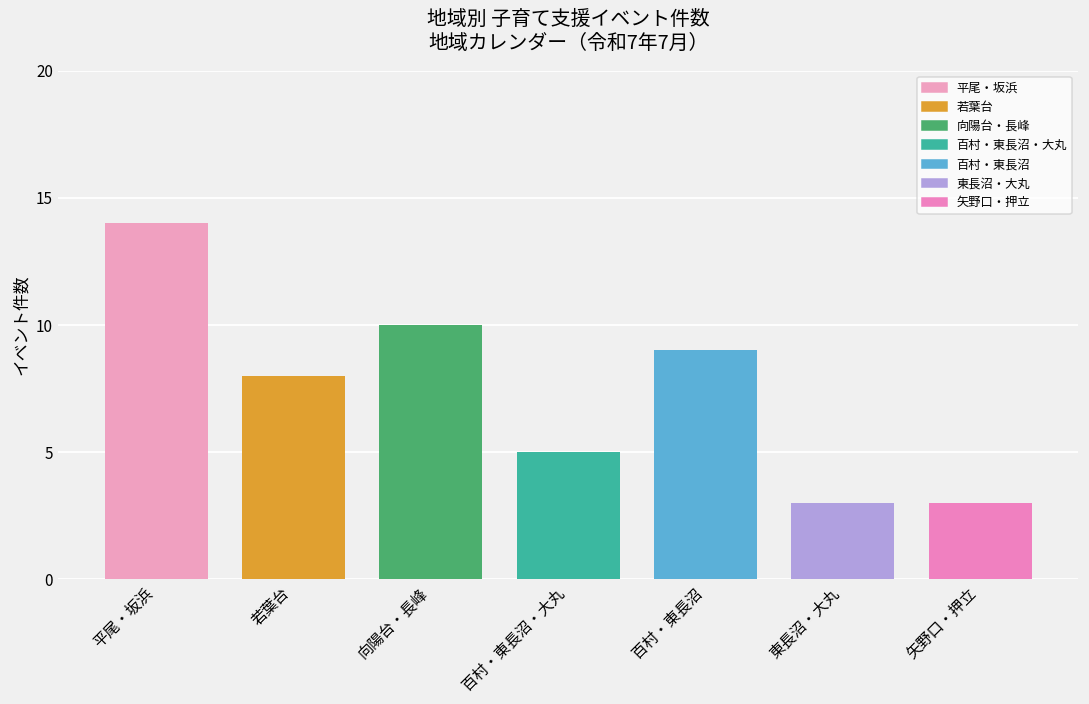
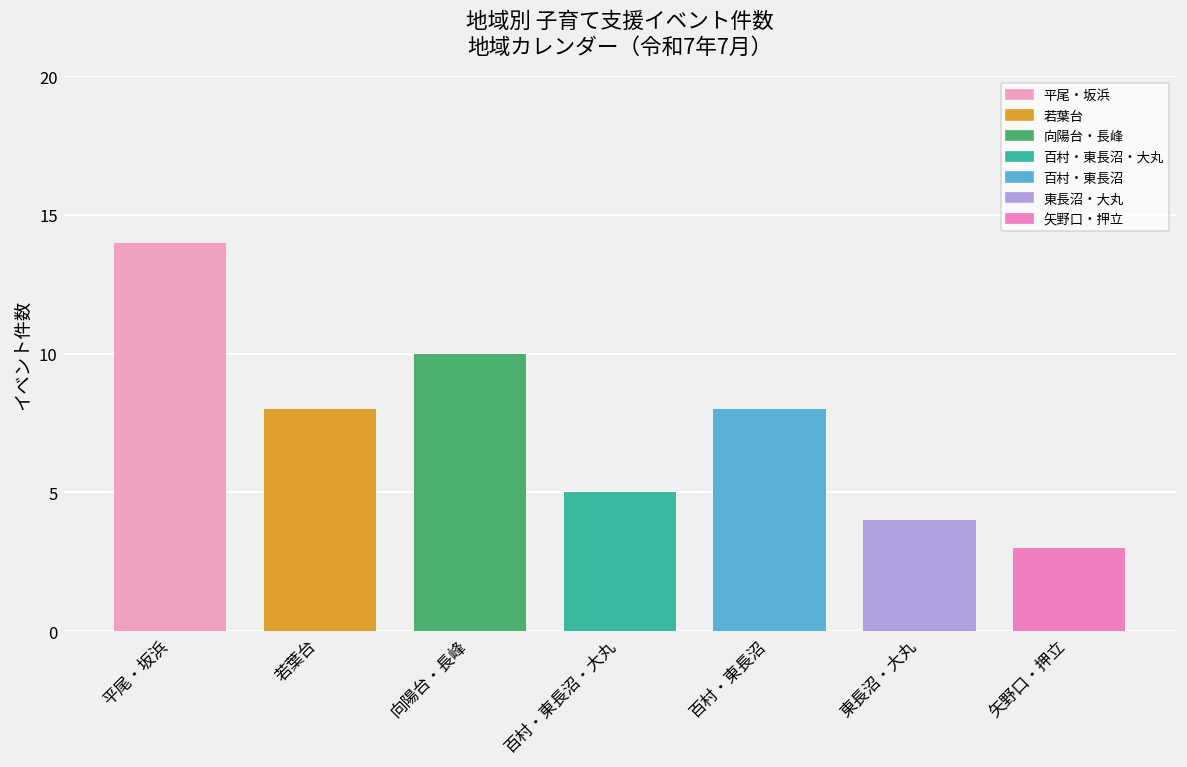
  {
    "平尾・坂浜": 14,
    "若葉台": 8,
    "向陽台・長峰": 10,
    "百村・東長沼・大丸": 5,
-   "百村・東長沼": 9,
-   "東長沼・大丸": 3,
+   "百村・東長沼": 8,
+   "東長沼・大丸": 4,
    "矢野口・押立": 3
  }
